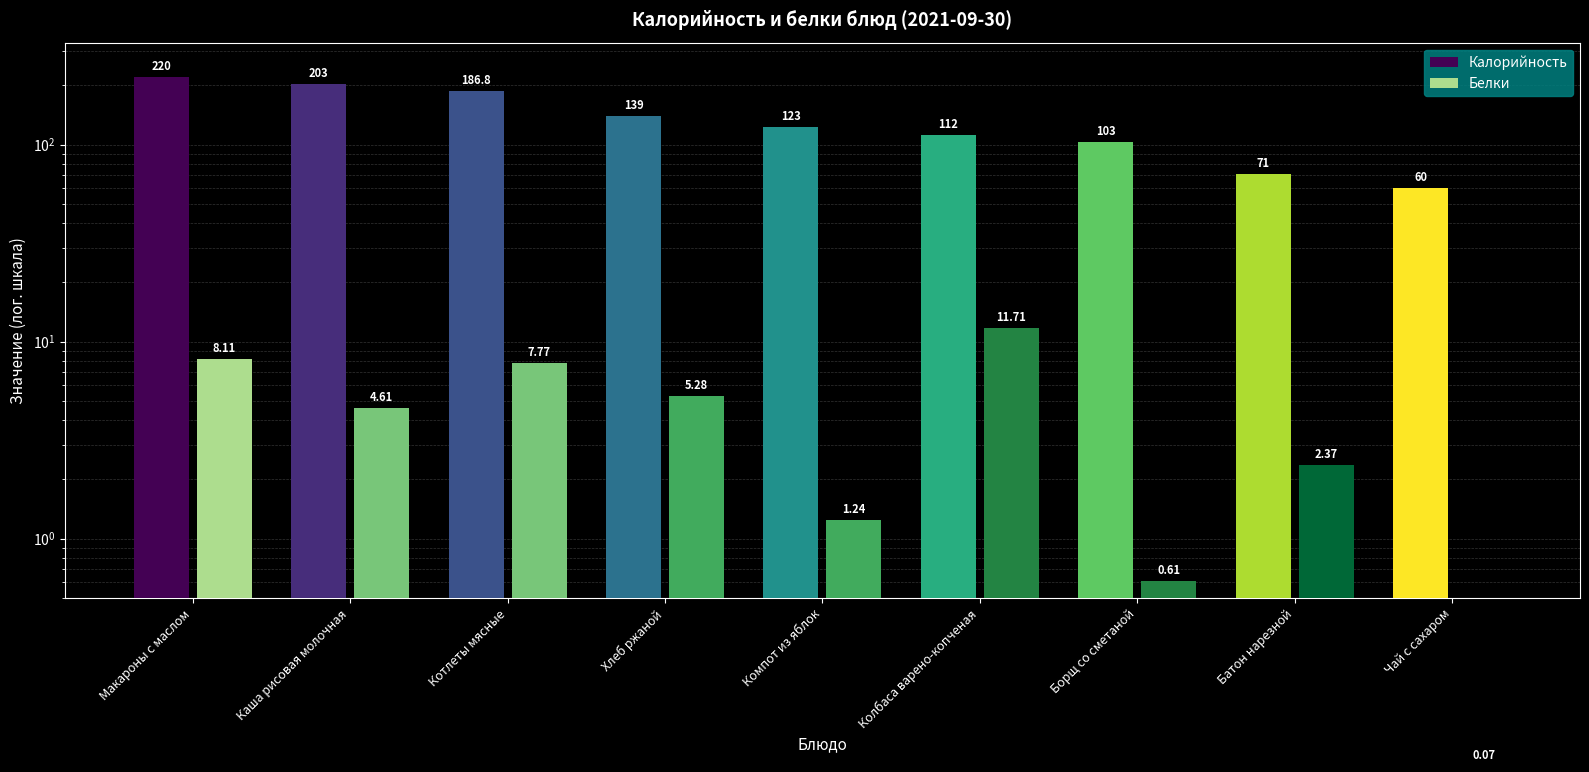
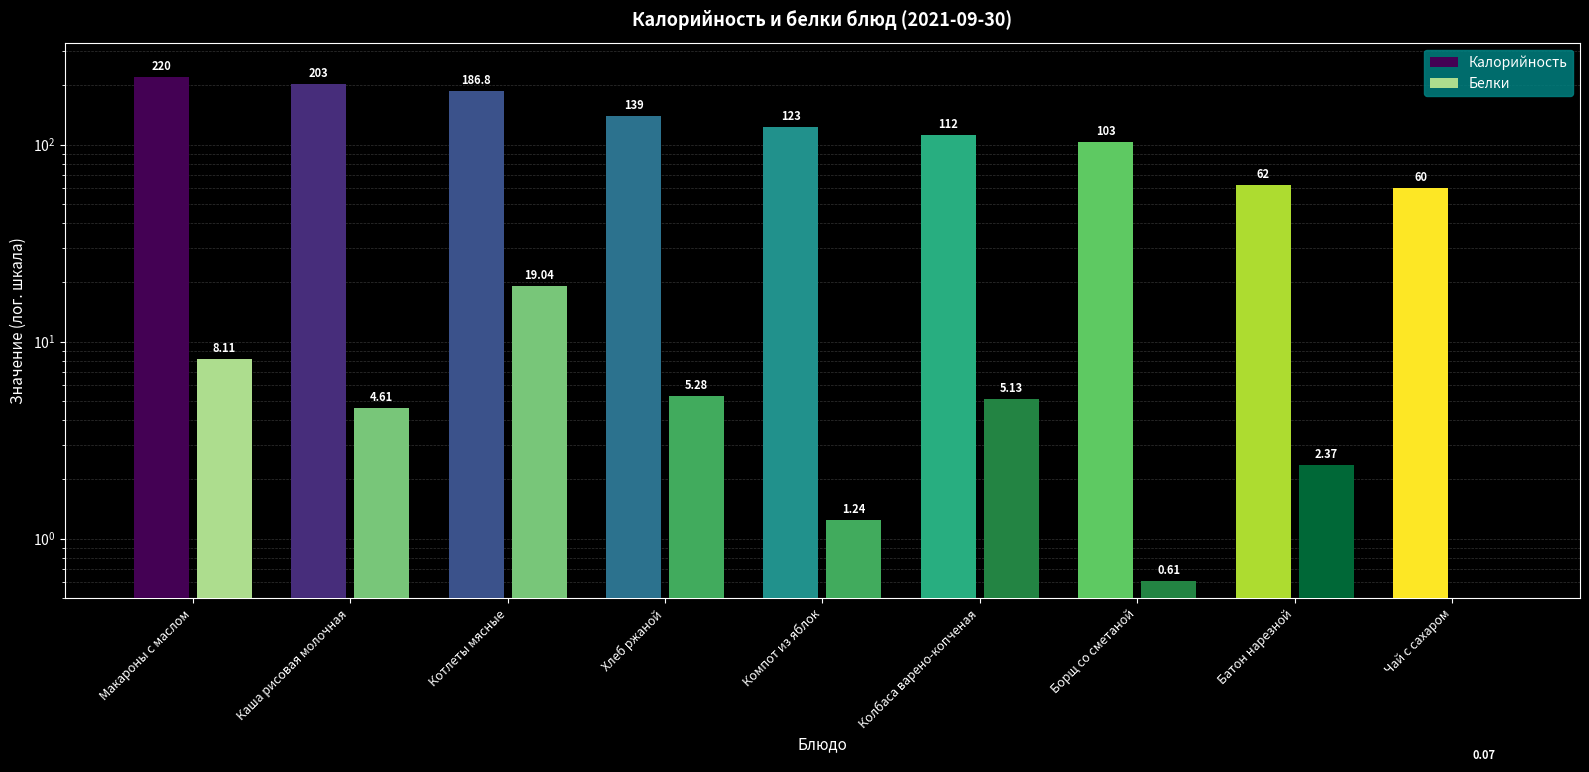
  {
    "Калорийность": {
      "Макароны с маслом": 220,
      "Каша рисовая молочная": 203,
      "Котлеты мясные": 186.8,
      "Хлеб ржаной": 139,
      "Компот из яблок": 123,
      "Колбаса варено-копченая": 112,
      "Борщ со сметаной": 103,
-     "Батон нарезной": 71,
+     "Батон нарезной": 62,
      "Чай с сахаром": 60
    },
    "Белки": {
      "Макароны с маслом": 8.11,
      "Каша рисовая молочная": 4.61,
-     "Котлеты мясные": 7.77,
+     "Котлеты мясные": 19.04,
      "Хлеб ржаной": 5.28,
      "Компот из яблок": 1.24,
-     "Колбаса варено-копченая": 11.71,
+     "Колбаса варено-копченая": 5.13,
      "Борщ со сметаной": 0.61,
      "Батон нарезной": 2.37
    }
  }
